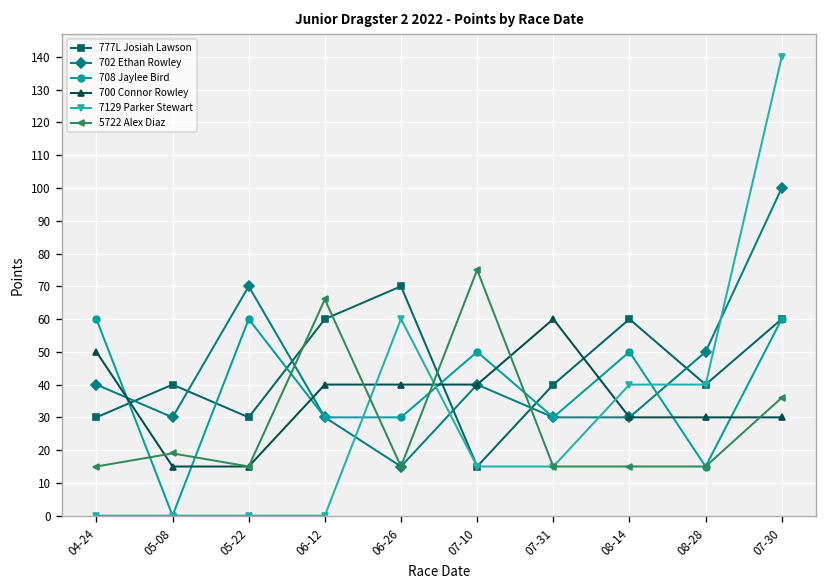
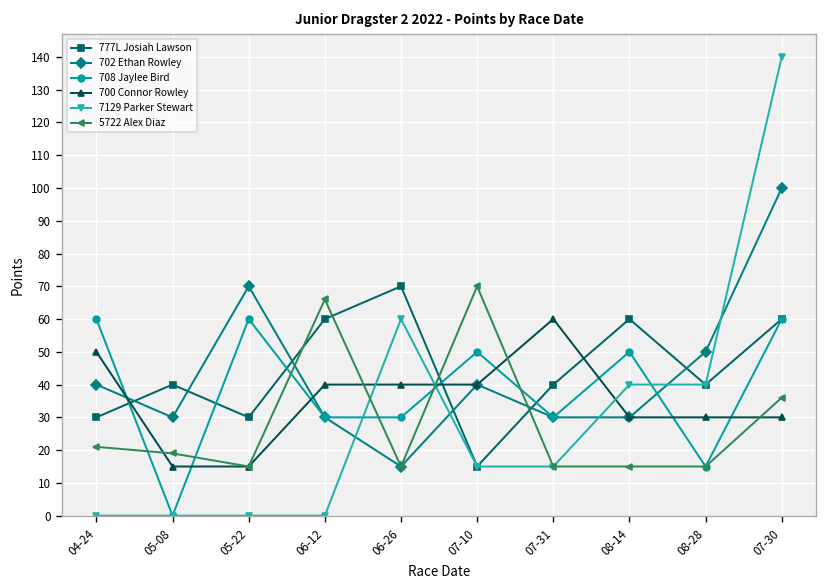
  {
    "5722 Alex Diaz": {
-     "04-24": 15,
+     "04-24": 21,
      "05-08": 19,
      "06-12": 66,
-     "07-10": 75,
+     "07-10": 70,
      "08-14": 15,
      "07-30": 36
    }
  }
